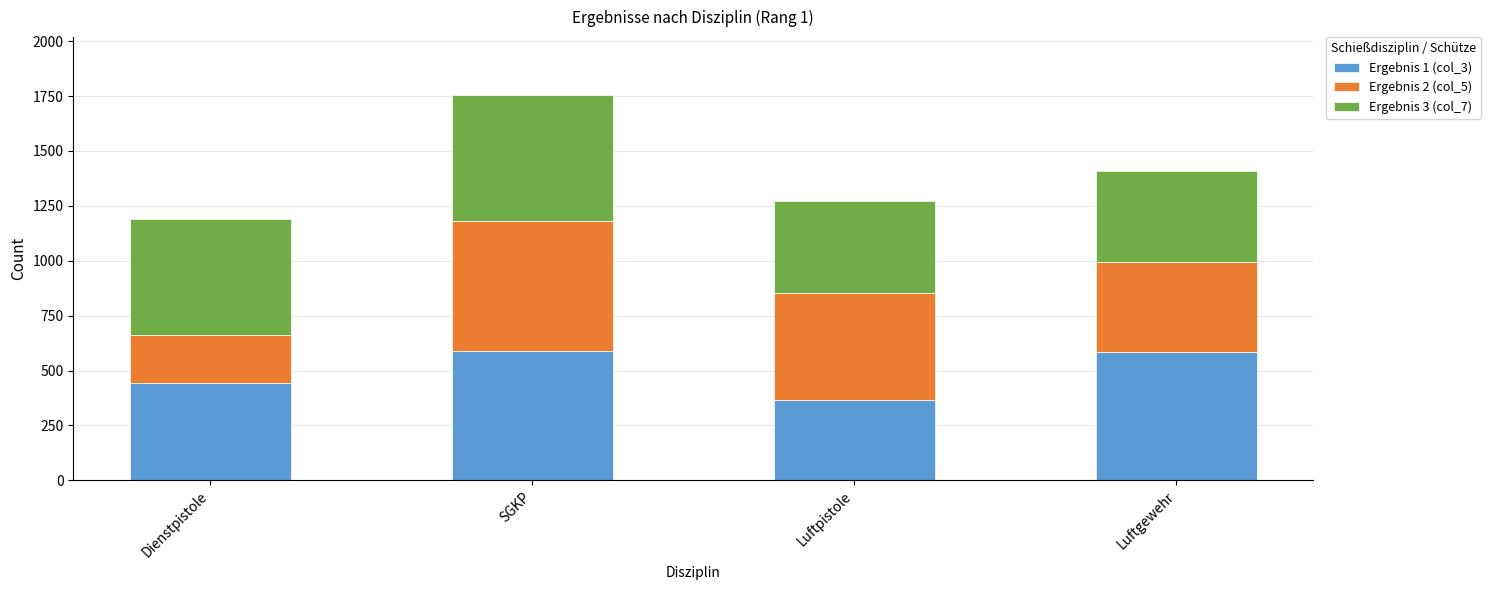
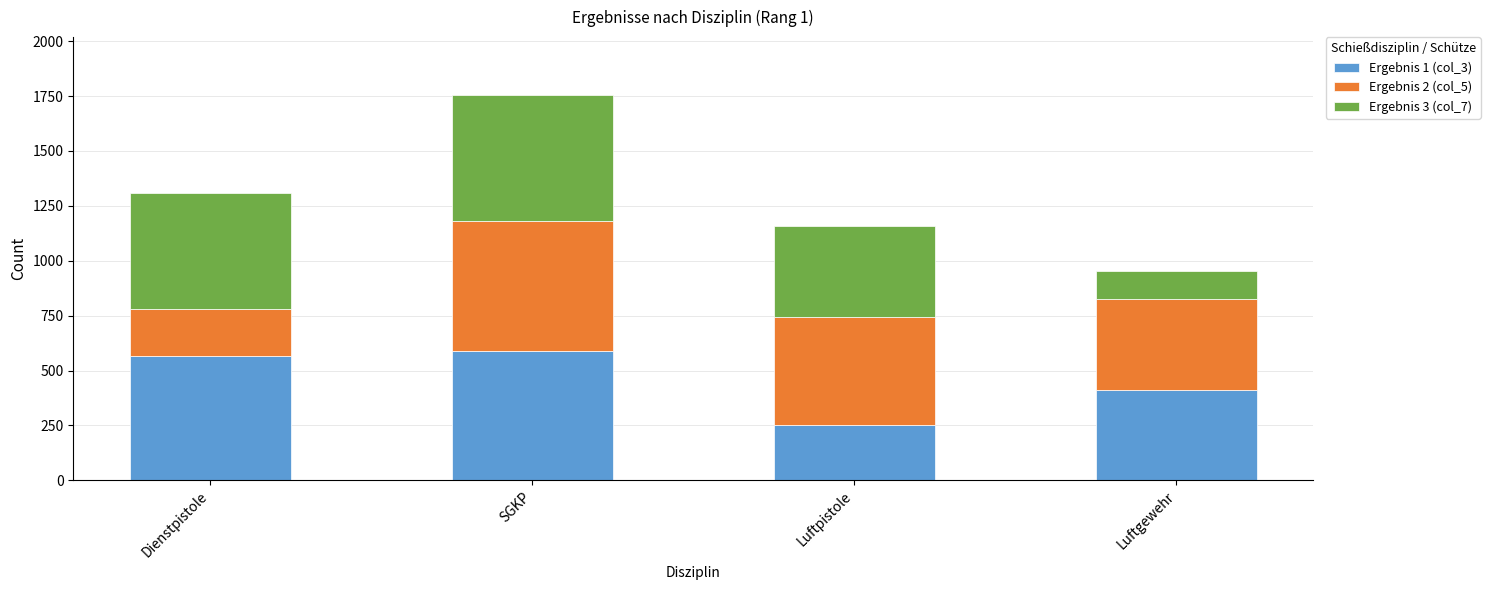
  {
    "Ergebnis 1 (col_3)": {
-     "Dienstpistole": 450,
+     "Dienstpistole": 570,
      "SGKP": 590,
-     "Luftpistole": 360,
-     "Luftgewehr": 580
+     "Luftpistole": 250,
+     "Luftgewehr": 410
    },
    "Ergebnis 2 (col_5)": {
      "Dienstpistole": 220,
      "SGKP": 590,
      "Luftpistole": 490,
      "Luftgewehr": 410
    },
    "Ergebnis 3 (col_7)": {
      "Dienstpistole": 530,
      "SGKP": 580,
      "Luftpistole": 420,
-     "Luftgewehr": 410
+     "Luftgewehr": 130
    }
  }
